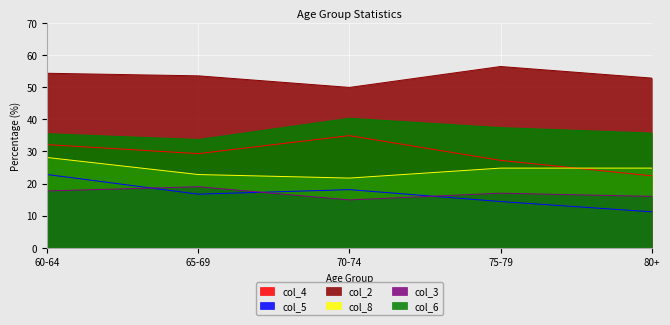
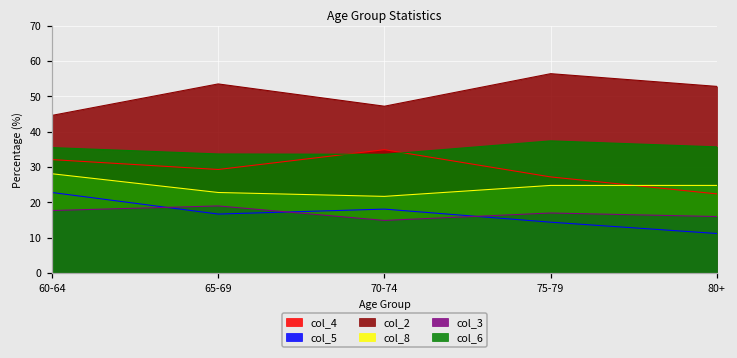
  {
    "col_4": {
      "60-64": 32,
      "65-69": 29,
      "70-74": 35,
      "75-79": 27,
      "80+": 22
    },
    "col_5": {
      "60-64": 23,
      "65-69": 17,
      "70-74": 18,
      "75-79": 14,
      "80+": 11
    },
    "col_2": {
-     "60-64": 54,
+     "60-64": 45,
      "65-69": 54,
-     "70-74": 50,
+     "70-74": 47,
      "75-79": 56,
      "80+": 53
    },
    "col_8": {
      "60-64": 28,
      "65-69": 23,
      "70-74": 22,
      "75-79": 25,
      "80+": 25
    },
    "col_3": {
      "60-64": 18,
      "65-69": 19,
      "70-74": 15,
      "75-79": 17,
      "80+": 16
    },
    "col_6": {
      "60-64": 36,
      "65-69": 34,
-     "70-74": 40,
+     "70-74": 34,
      "75-79": 37,
      "80+": 36
    }
  }
